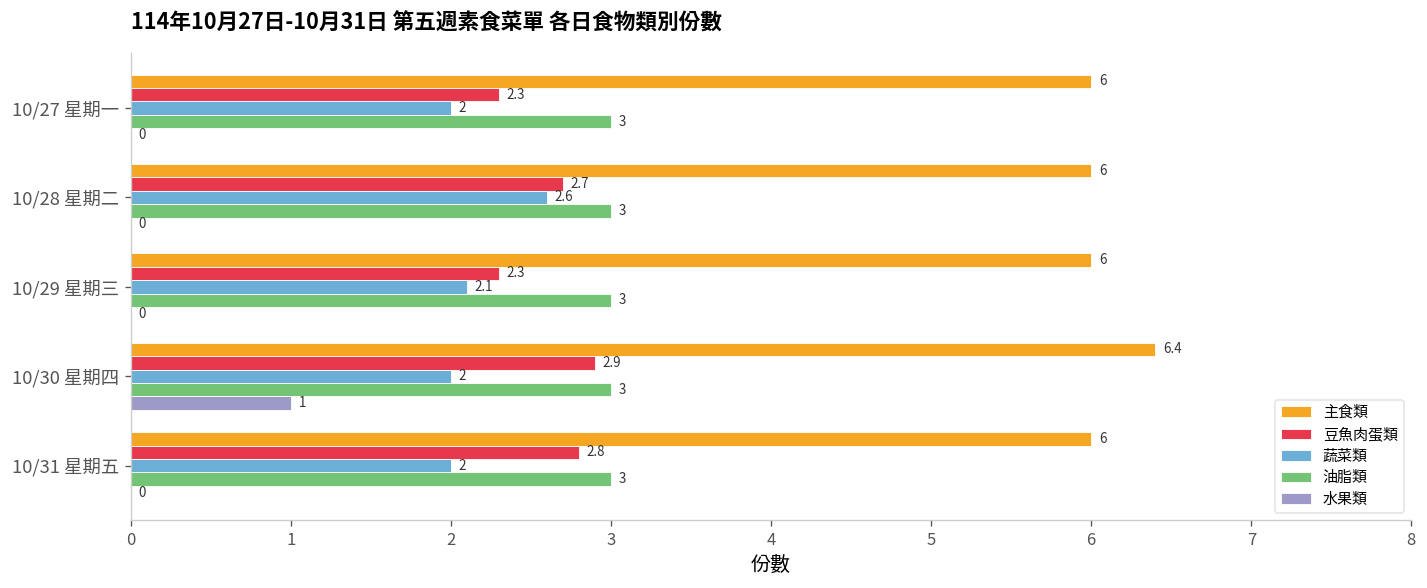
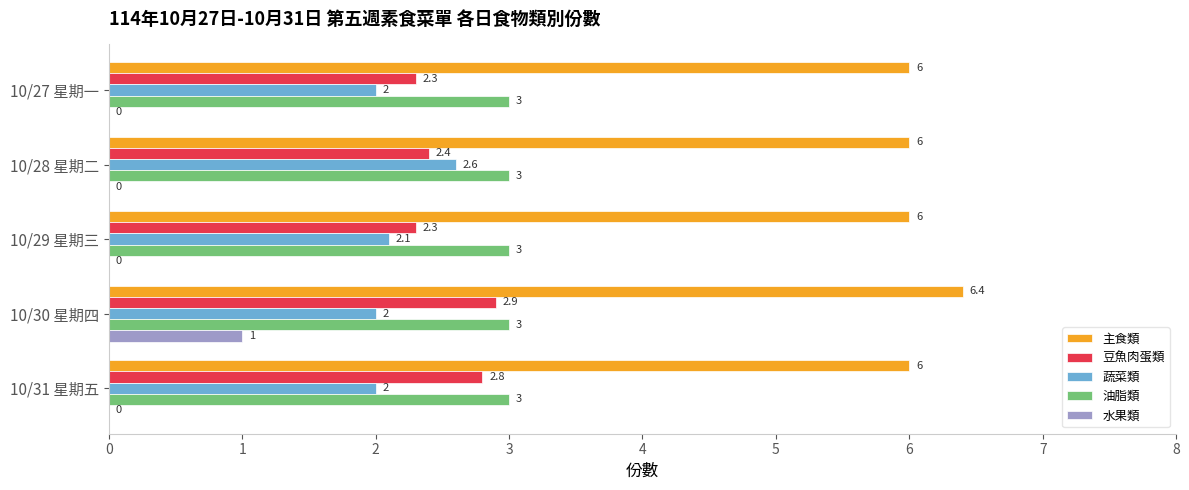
  {
    "主食類": {
      "10/27 星期一": 6,
      "10/28 星期二": 6,
      "10/29 星期三": 6,
      "10/30 星期四": 6.4,
      "10/31 星期五": 6
    },
    "豆魚肉蛋類": {
      "10/27 星期一": 2.3,
-     "10/28 星期二": 2.7,
+     "10/28 星期二": 2.4,
      "10/29 星期三": 2.3,
      "10/30 星期四": 2.9,
      "10/31 星期五": 2.8
    },
    "油脂類": {
      "10/27 星期一": 3,
      "10/28 星期二": 3,
      "10/29 星期三": 3,
      "10/30 星期四": 3,
      "10/31 星期五": 3
    }
  }
